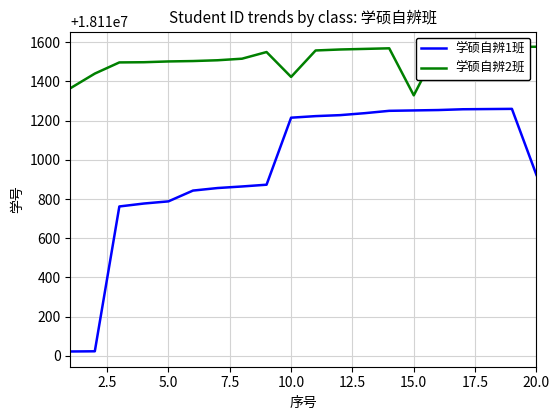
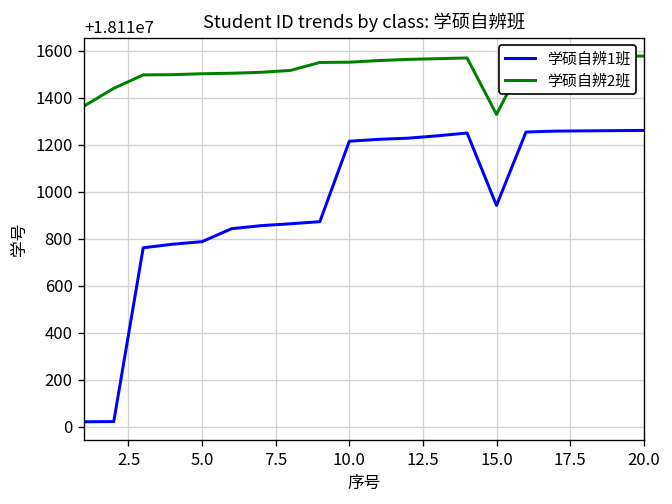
  {
    "学硕自辨1班": {
      "5.0": 18110790,
      "10.0": 18111220,
-     "15.0": 18111250,
-     "20.0": 18110920
+     "15.0": 18110940,
+     "20.0": 18111260
    },
    "学硕自辨2班": {
      "5.0": 18111500,
-     "10.0": 18111420,
+     "10.0": 18111550,
      "15.0": 18111330,
      "20.0": 18111580
    }
  }
